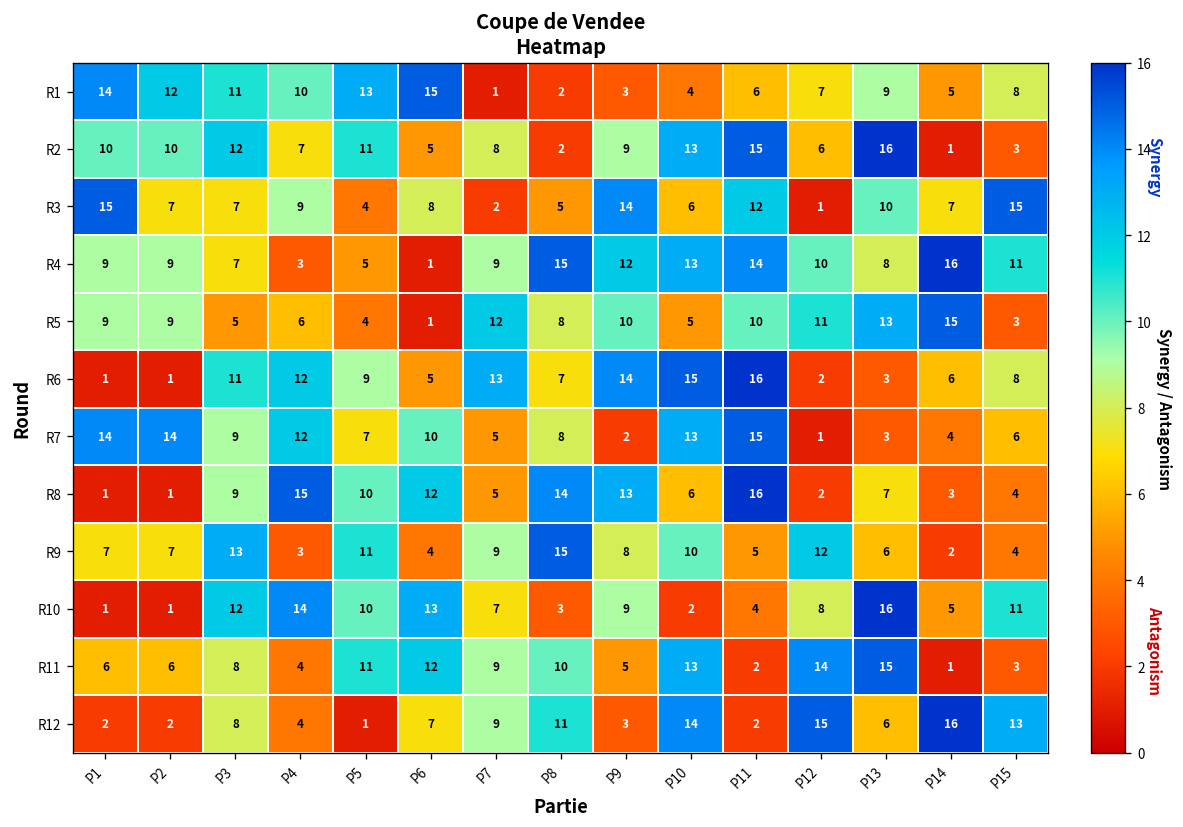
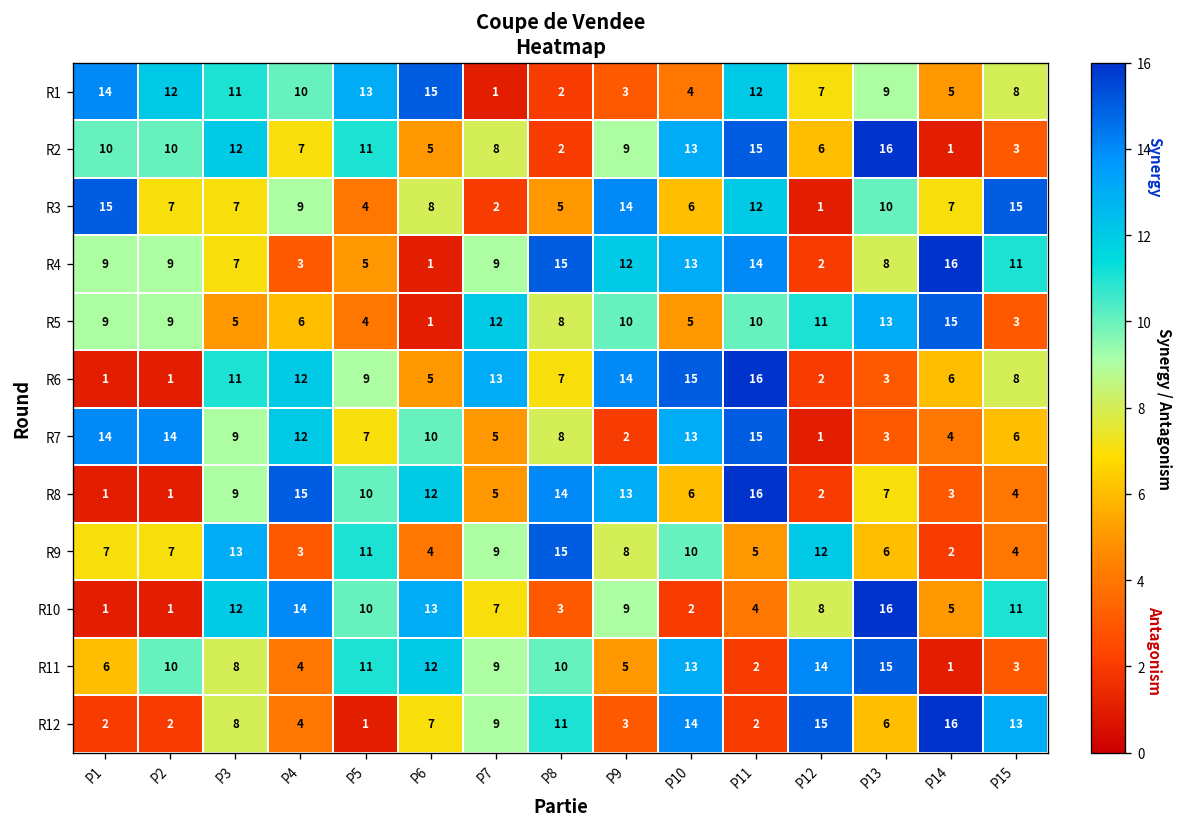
  {
    "R1": {
      "P1": 14,
      "P2": 12,
      "P3": 11,
      "P4": 10,
      "P5": 13,
      "P6": 15,
      "P7": 1,
      "P8": 2,
      "P9": 3,
      "P10": 4,
-     "P11": 6,
+     "P11": 12,
      "P12": 7,
      "P13": 9,
      "P14": 5,
      "P15": 8
    },
    "R2": {
      "P1": 10,
      "P2": 10,
      "P3": 12,
      "P4": 7,
      "P5": 11,
      "P6": 5,
      "P7": 8,
      "P8": 2,
      "P9": 9,
      "P10": 13,
      "P11": 15,
      "P12": 6,
      "P13": 16,
      "P14": 1,
      "P15": 3
    },
    "R3": {
      "P1": 15,
      "P2": 7,
      "P3": 7,
      "P4": 9,
      "P5": 4,
      "P6": 8,
      "P7": 2,
      "P8": 5,
      "P9": 14,
      "P10": 6,
      "P11": 12,
      "P12": 1,
      "P13": 10,
      "P14": 7,
      "P15": 15
    },
    "R4": {
      "P1": 9,
      "P2": 9,
      "P3": 7,
      "P4": 3,
      "P5": 5,
      "P6": 1,
      "P7": 9,
      "P8": 15,
      "P9": 12,
      "P10": 13,
      "P11": 14,
-     "P12": 10,
+     "P12": 2,
      "P13": 8,
      "P14": 16,
      "P15": 11
    },
    "R5": {
      "P1": 9,
      "P2": 9,
      "P3": 5,
      "P4": 6,
      "P5": 4,
      "P6": 1,
      "P7": 12,
      "P8": 8,
      "P9": 10,
      "P10": 5,
      "P11": 10,
      "P12": 11,
      "P13": 13,
      "P14": 15,
      "P15": 3
    },
    "R6": {
      "P1": 1,
      "P2": 1,
      "P3": 11,
      "P4": 12,
      "P5": 9,
      "P6": 5,
      "P7": 13,
      "P8": 7,
      "P9": 14,
      "P10": 15,
      "P11": 16,
      "P12": 2,
      "P13": 3,
      "P14": 6,
      "P15": 8
    },
    "R7": {
      "P1": 14,
      "P2": 14,
      "P3": 9,
      "P4": 12,
      "P5": 7,
      "P6": 10,
      "P7": 5,
      "P8": 8,
      "P9": 2,
      "P10": 13,
      "P11": 15,
      "P12": 1,
      "P13": 3,
      "P14": 4,
      "P15": 6
    },
    "R8": {
      "P1": 1,
      "P2": 1,
      "P3": 9,
      "P4": 15,
      "P5": 10,
      "P6": 12,
      "P7": 5,
      "P8": 14,
      "P9": 13,
      "P10": 6,
      "P11": 16,
      "P12": 2,
      "P13": 7,
      "P14": 3,
      "P15": 4
    },
    "R9": {
      "P1": 7,
      "P2": 7,
      "P3": 13,
      "P4": 3,
      "P5": 11,
      "P6": 4,
      "P7": 9,
      "P8": 15,
      "P9": 8,
      "P10": 10,
      "P11": 5,
      "P12": 12,
      "P13": 6,
      "P14": 2,
      "P15": 4
    },
    "R10": {
      "P1": 1,
      "P2": 1,
      "P3": 12,
      "P4": 14,
      "P5": 10,
      "P6": 13,
      "P7": 7,
      "P8": 3,
      "P9": 9,
      "P10": 2,
      "P11": 4,
      "P12": 8,
      "P13": 16,
      "P14": 5,
      "P15": 11
    },
    "R11": {
      "P1": 6,
-     "P2": 6,
+     "P2": 10,
      "P3": 8,
      "P4": 4,
      "P5": 11,
      "P6": 12,
      "P7": 9,
      "P8": 10,
      "P9": 5,
      "P10": 13,
      "P11": 2,
      "P12": 14,
      "P13": 15,
      "P14": 1,
      "P15": 3
    },
    "R12": {
      "P1": 2,
      "P2": 2,
      "P3": 8,
      "P4": 4,
      "P5": 1,
      "P6": 7,
      "P7": 9,
      "P8": 11,
      "P9": 3,
      "P10": 14,
      "P11": 2,
      "P12": 15,
      "P13": 6,
      "P14": 16,
      "P15": 13
    }
  }
